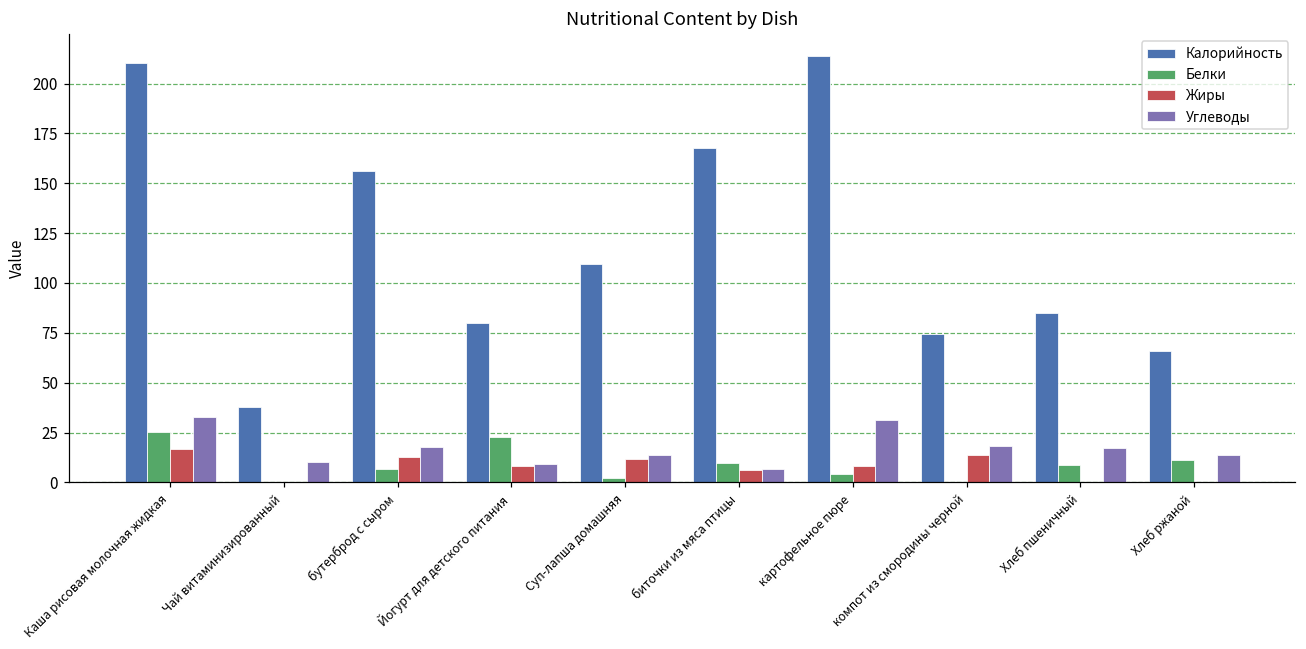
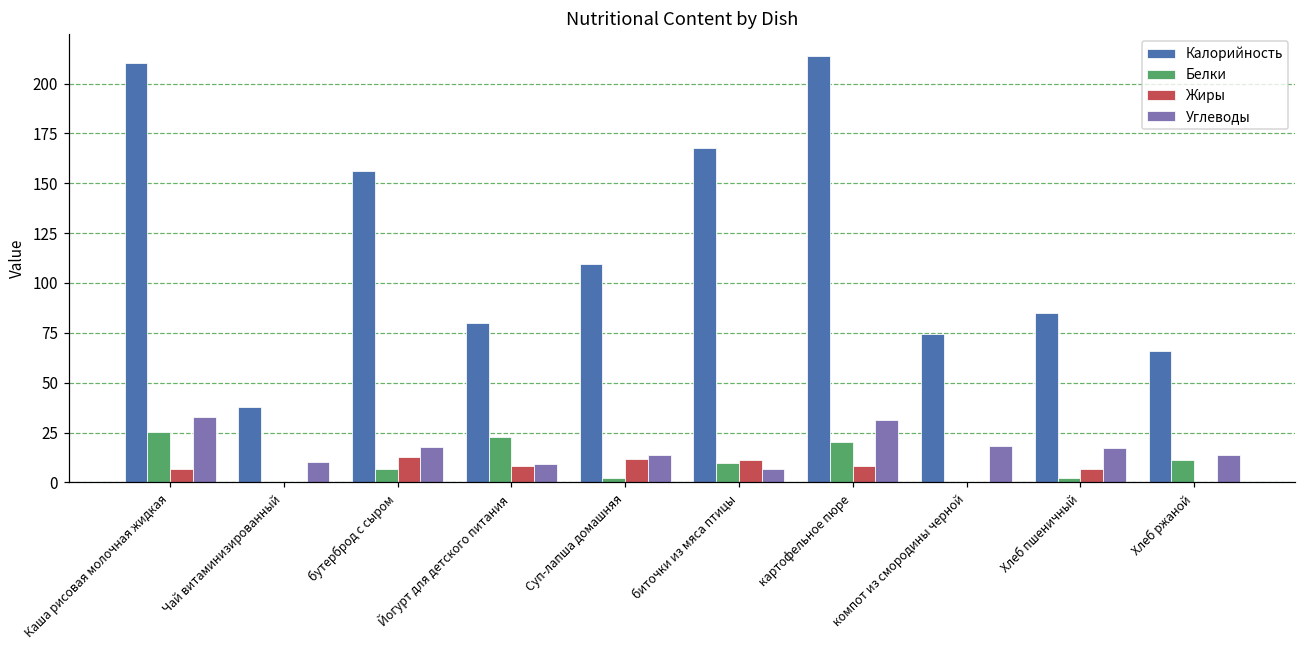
  {
    "Белки": {
      "Каша рисовая молочная жидкая": 25,
      "бутерброд с сыром": 7,
      "Йогурт для детского питания": 23,
      "Суп-лапша домашняя": 2,
      "биточки из мяса птицы": 10,
-     "картофельное пюре": 4,
-     "Хлеб пшеничный": 9,
+     "картофельное пюре": 20,
+     "Хлеб пшеничный": 2,
      "Хлеб ржаной": 11
    },
    "Жиры": {
-     "Каша рисовая молочная жидкая": 17,
+     "Каша рисовая молочная жидкая": 7,
      "Чай витаминизированный": 0,
      "бутерброд с сыром": 13,
      "Йогурт для детского питания": 8,
      "Суп-лапша домашняя": 12,
-     "биточки из мяса птицы": 6,
+     "биточки из мяса птицы": 11,
      "картофельное пюре": 8,
-     "компот из смородины черной": 14,
-     "Хлеб пшеничный": 0
+     "компот из смородины черной": 0,
+     "Хлеб пшеничный": 7
    }
  }
